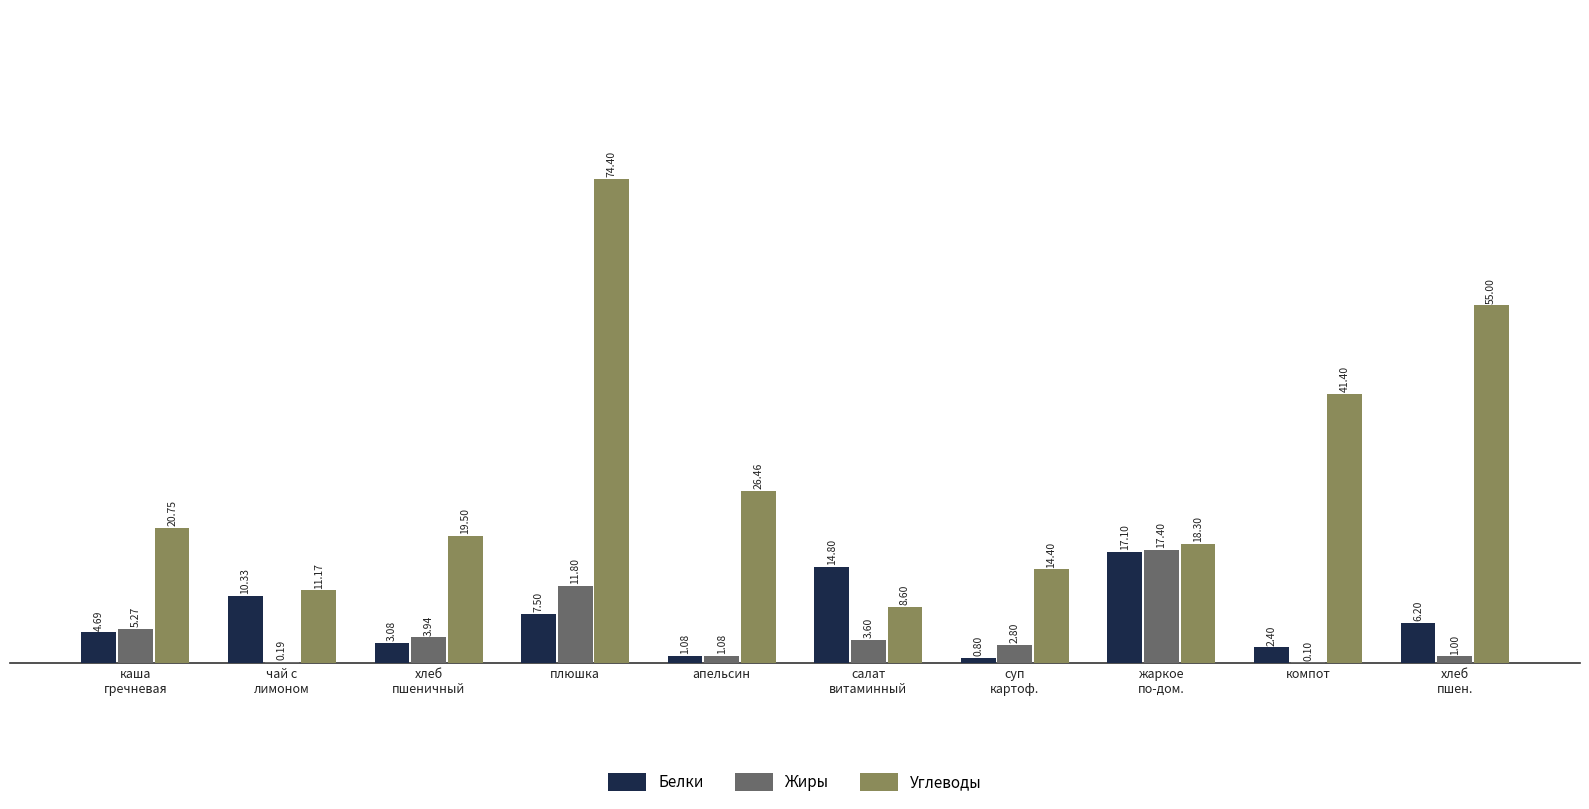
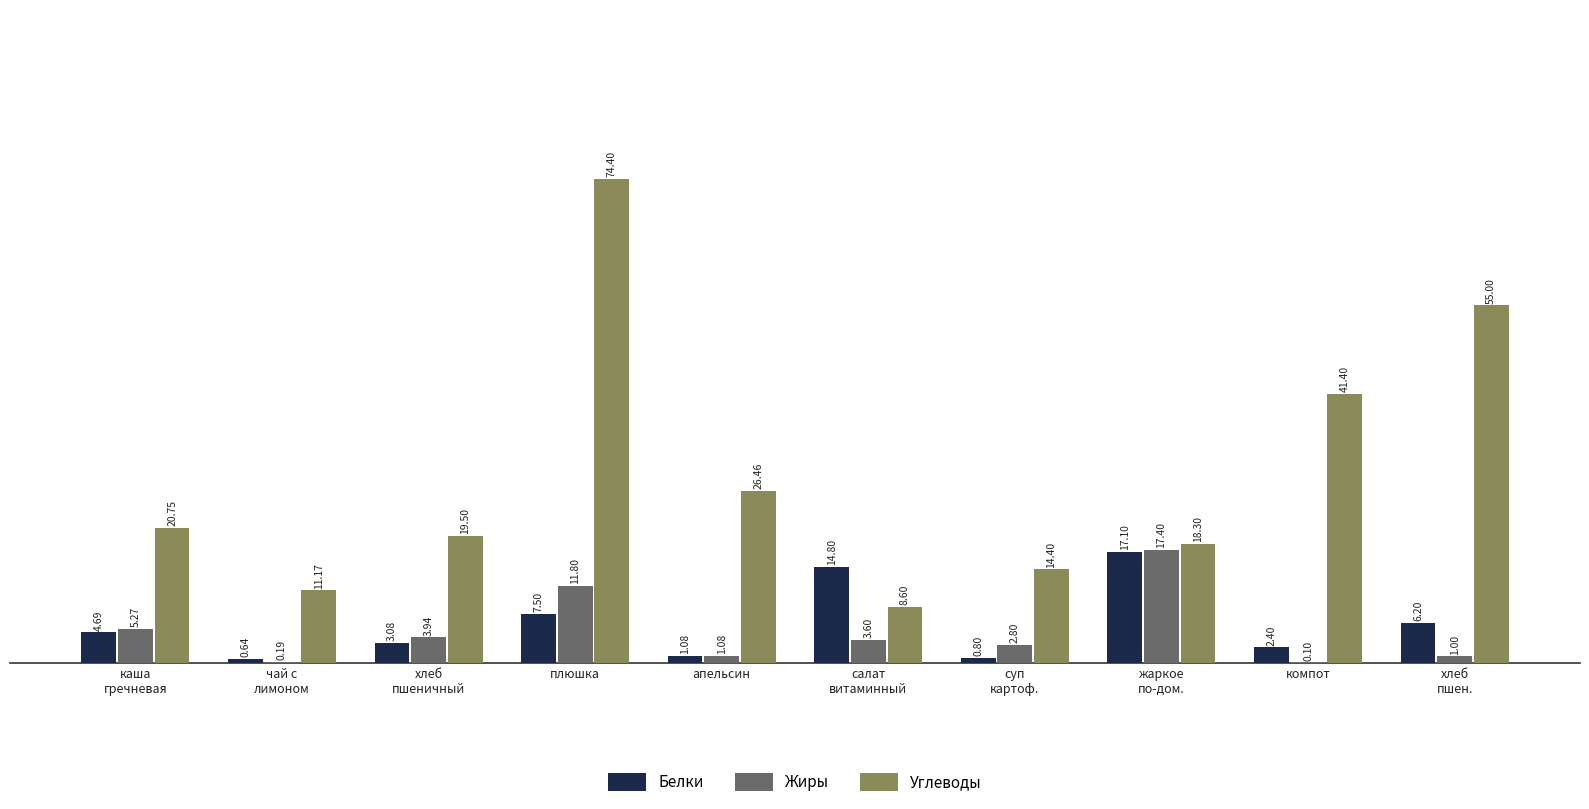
  {
    "Белки": {
      "каша гречневая": 4.69,
-     "чай с лимоном": 10.33,
+     "чай с лимоном": 0.64,
      "хлеб пшеничный": 3.08,
      "плюшка": 7.50,
      "апельсин": 1.08,
      "салат витаминный": 14.80,
      "суп картоф.": 0.80,
      "жаркое по-дом.": 17.10,
      "компот": 2.40,
      "хлеб пшен.": 6.20
    }
  }
